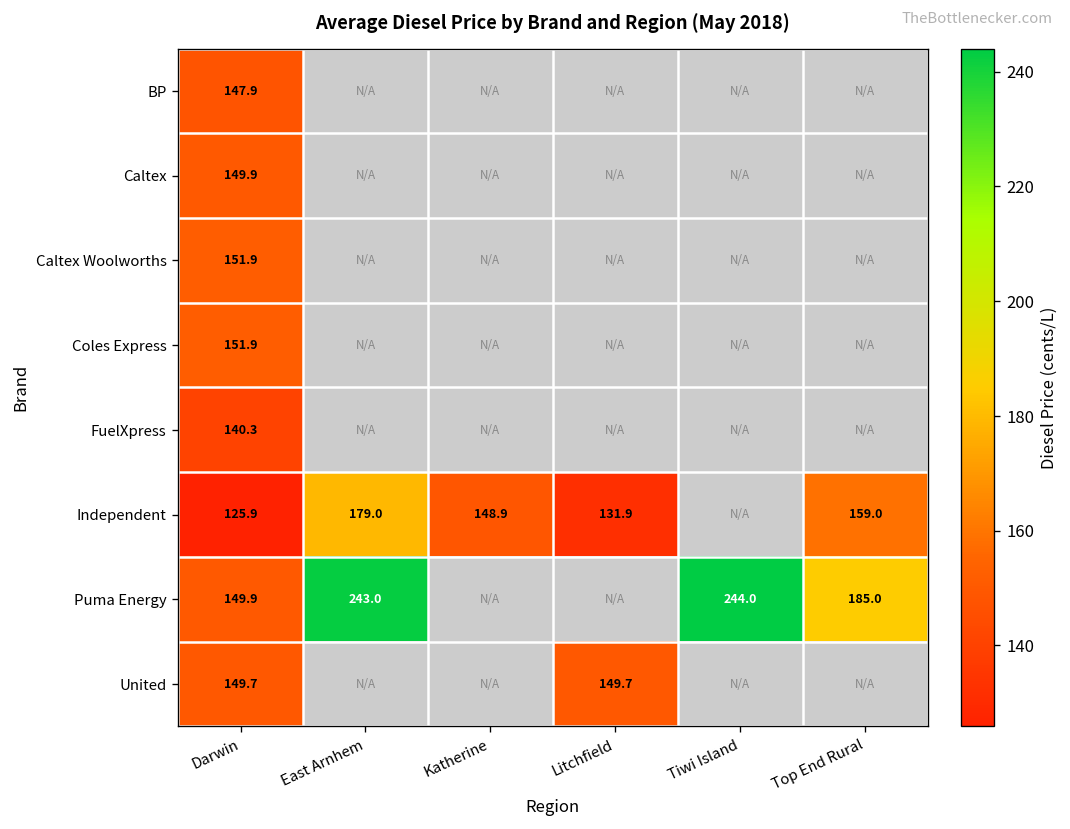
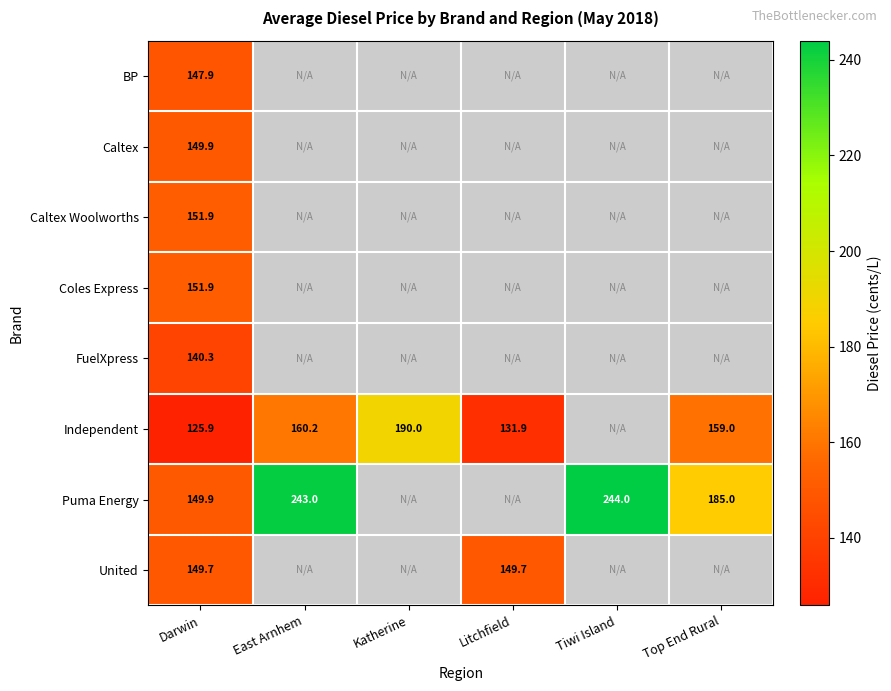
  {
    "BP": {
      "Darwin": 147.9
    },
    "Caltex": {
      "Darwin": 149.9
    },
    "Caltex Woolworths": {
      "Darwin": 151.9
    },
    "Coles Express": {
      "Darwin": 151.9
    },
    "FuelXpress": {
      "Darwin": 140.3
    },
    "Independent": {
      "Darwin": 125.9,
-     "East Arnhem": 179.0,
-     "Katherine": 148.9,
+     "East Arnhem": 160.2,
+     "Katherine": 190.0,
      "Litchfield": 131.9,
      "Top End Rural": 159.0
    },
    "Puma Energy": {
      "Darwin": 149.9,
      "East Arnhem": 243.0,
      "Tiwi Island": 244.0,
      "Top End Rural": 185.0
    },
    "United": {
      "Darwin": 149.7,
      "Litchfield": 149.7
    }
  }
